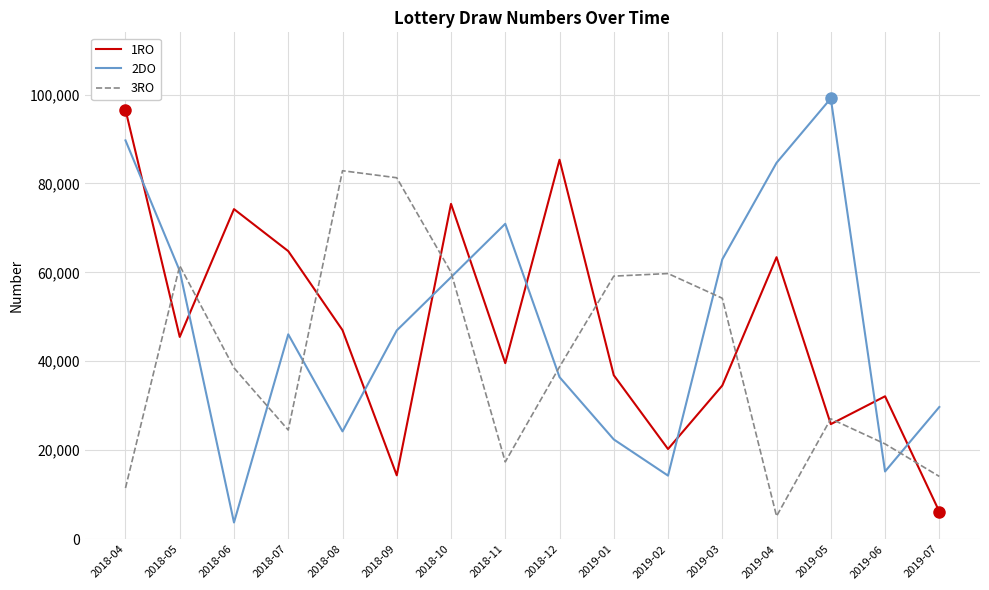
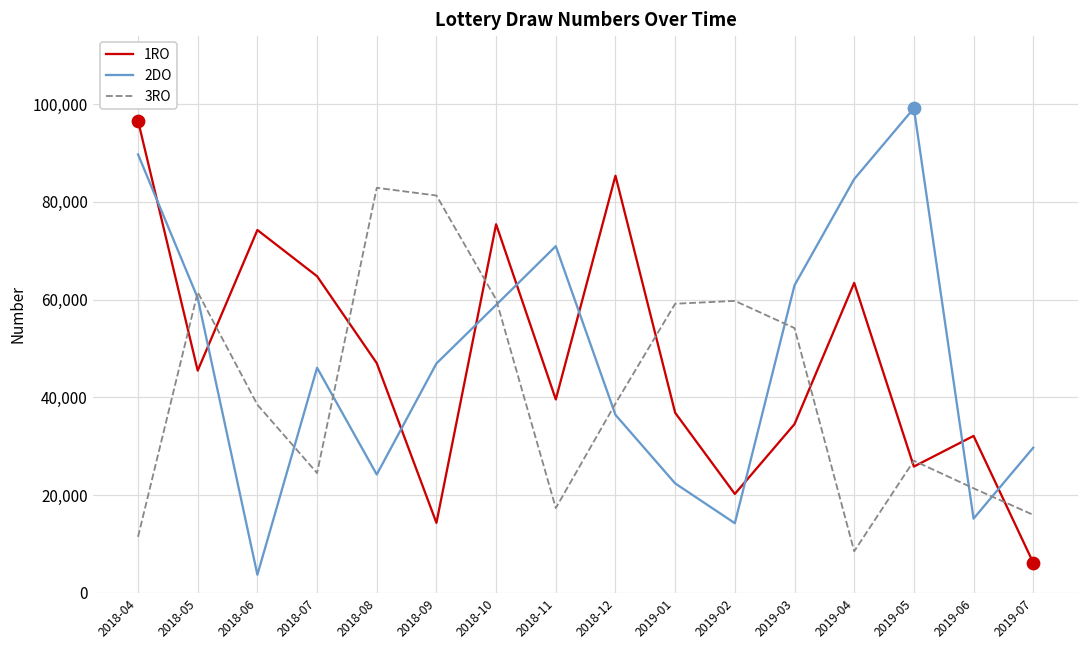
  {
    "3RO": {
      "2018-04": "11,000",
      "2018-05": "62,000",
      "2018-06": "39,000",
      "2018-07": "25,000",
      "2018-08": "83,000",
      "2018-09": "81,000",
      "2018-10": "60,000",
      "2018-11": "17,000",
      "2018-12": "39,000",
      "2019-01": "59,000",
      "2019-02": "60,000",
      "2019-03": "54,000",
-     "2019-04": "5,000",
+     "2019-04": "9,000",
      "2019-05": "27,000",
      "2019-06": "21,000",
-     "2019-07": "14,000"
+     "2019-07": "16,000"
    }
  }
